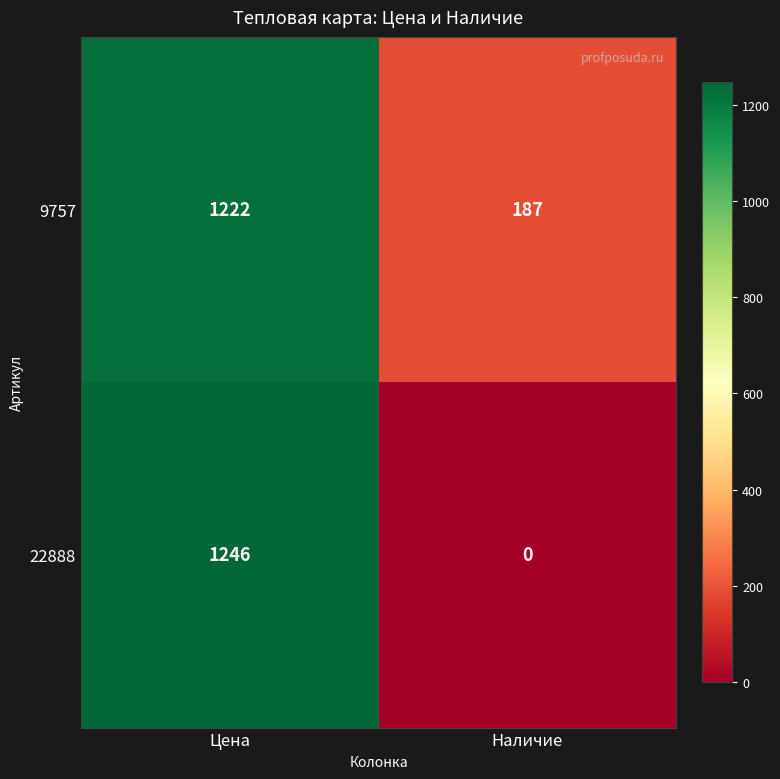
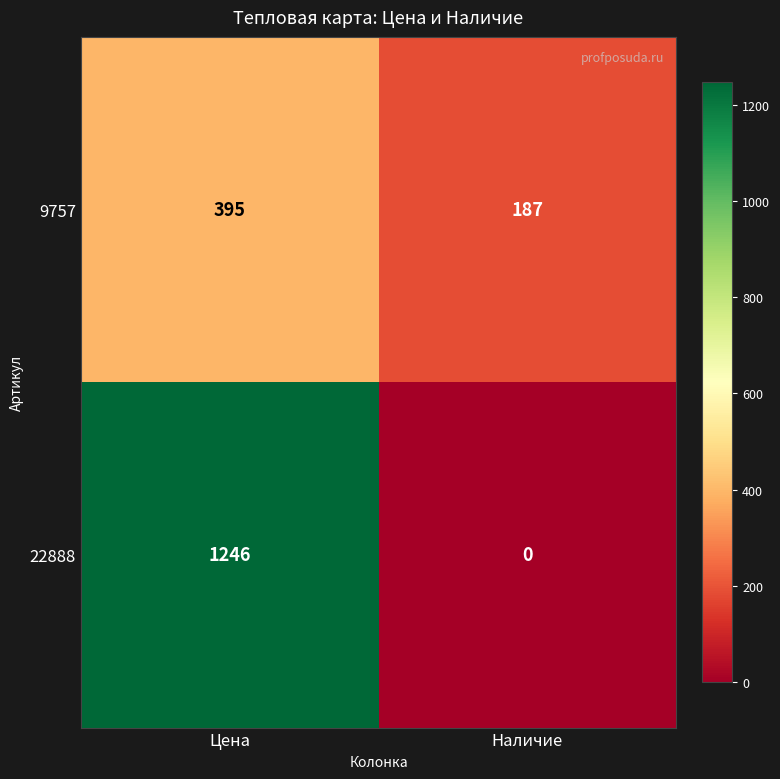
  {
    "9757": {
-     "Цена": 1222
+     "Цена": 395
    },
    "22888": {
      "Цена": 1246,
      "Наличие": 0
    }
  }
